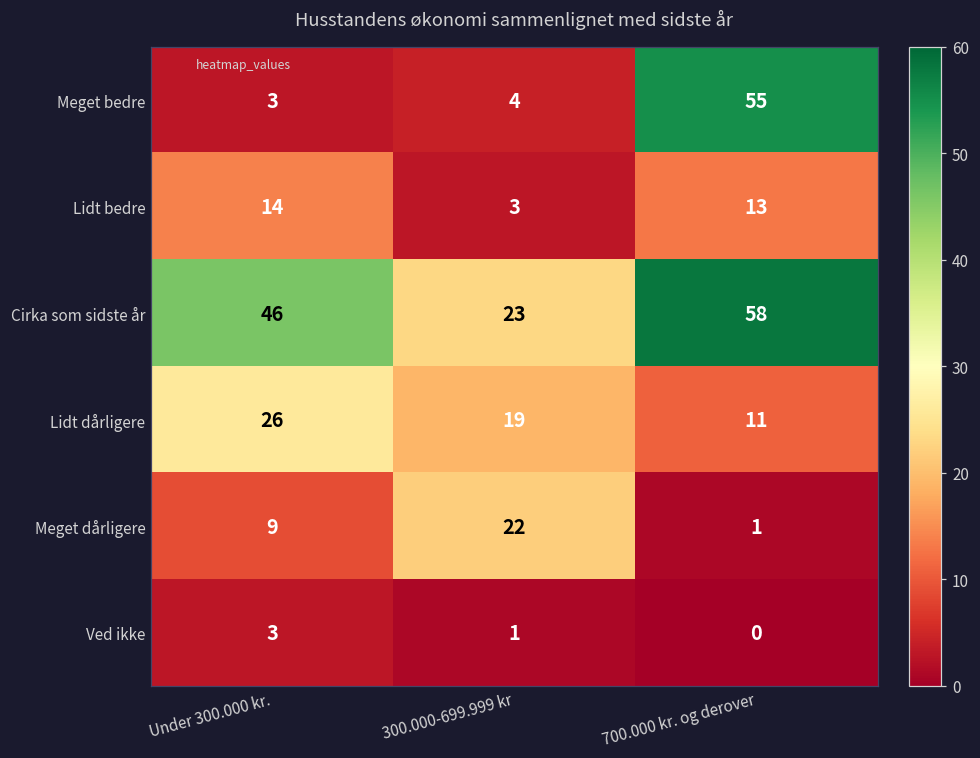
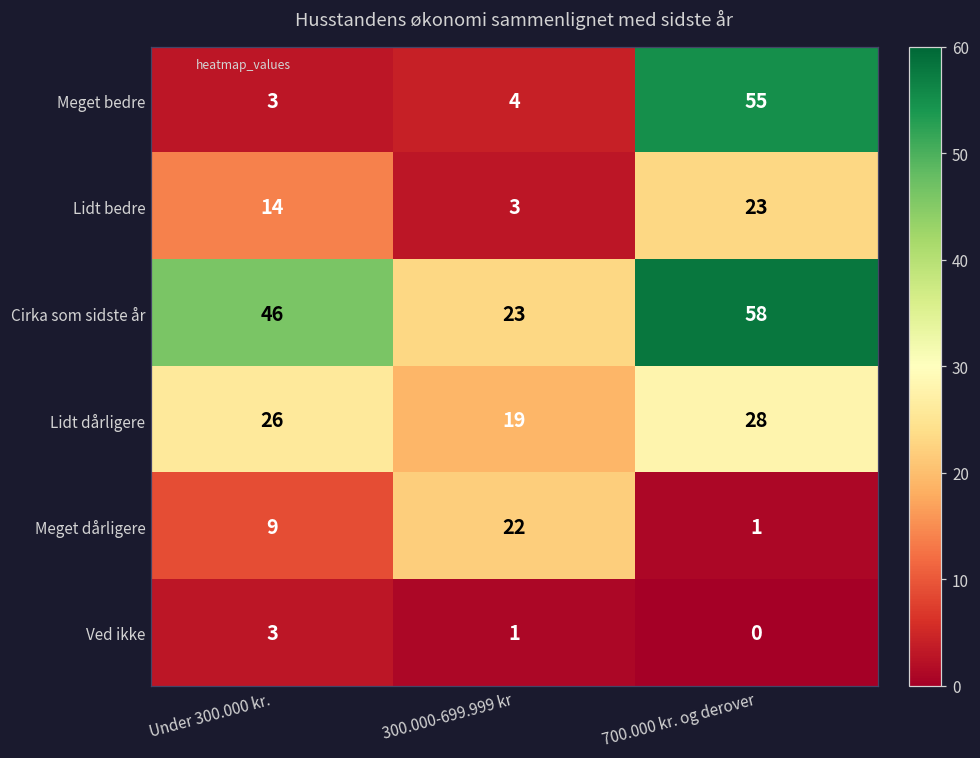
  {
    "Meget bedre": {
      "Under 300.000 kr.": 3,
      "300.000-699.999 kr": 4,
      "700.000 kr. og derover": 55
    },
    "Lidt bedre": {
      "Under 300.000 kr.": 14,
      "300.000-699.999 kr": 3,
-     "700.000 kr. og derover": 13
+     "700.000 kr. og derover": 23
    },
    "Cirka som sidste år": {
      "Under 300.000 kr.": 46,
      "300.000-699.999 kr": 23,
      "700.000 kr. og derover": 58
    },
    "Lidt dårligere": {
      "Under 300.000 kr.": 26,
      "300.000-699.999 kr": 19,
-     "700.000 kr. og derover": 11
+     "700.000 kr. og derover": 28
    },
    "Meget dårligere": {
      "Under 300.000 kr.": 9,
      "300.000-699.999 kr": 22,
      "700.000 kr. og derover": 1
    },
    "Ved ikke": {
      "Under 300.000 kr.": 3,
      "300.000-699.999 kr": 1,
      "700.000 kr. og derover": 0
    }
  }
